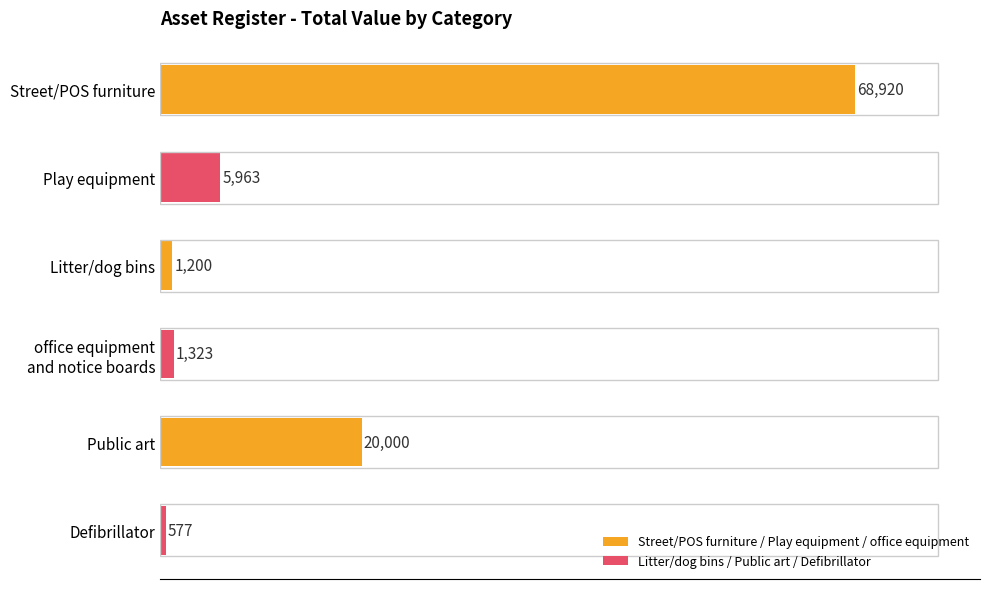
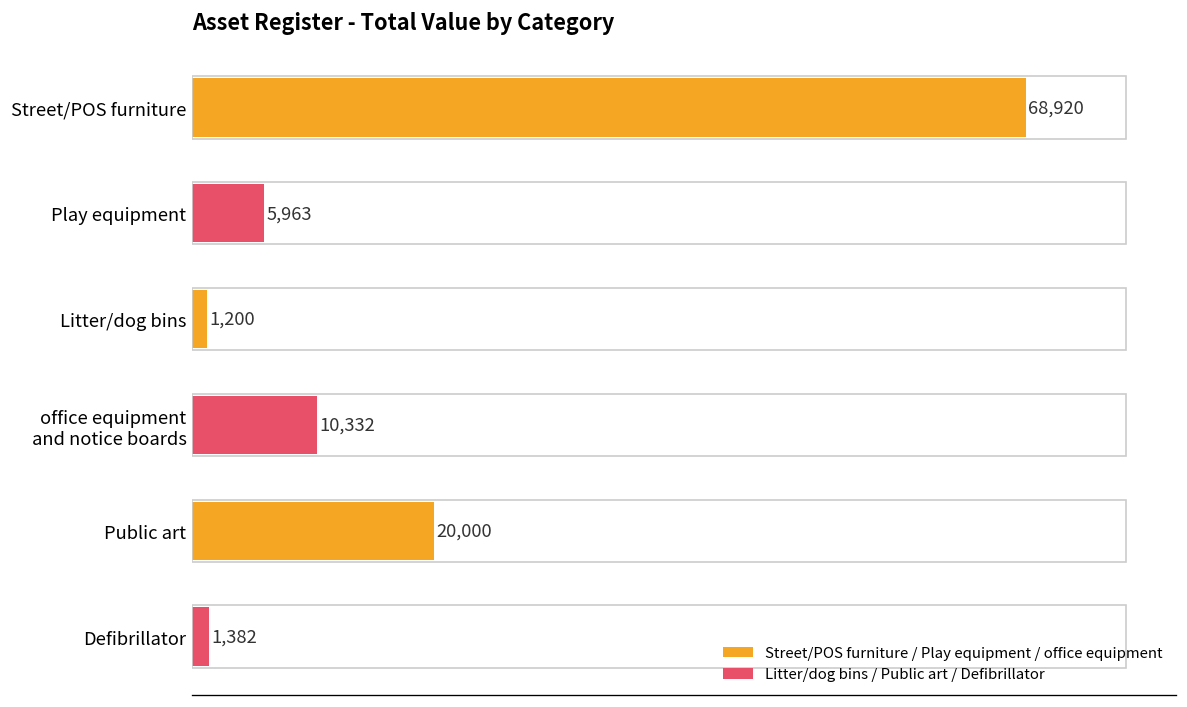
  {
    "Street/POS furniture": "68,920",
    "Play equipment": "5,963",
    "Litter/dog bins": "1,200",
-   "office equipment and notice boards": "1,323",
+   "office equipment and notice boards": "10,332",
    "Public art": "20,000",
-   "Defibrillator": "577"
+   "Defibrillator": "1,382"
  }
